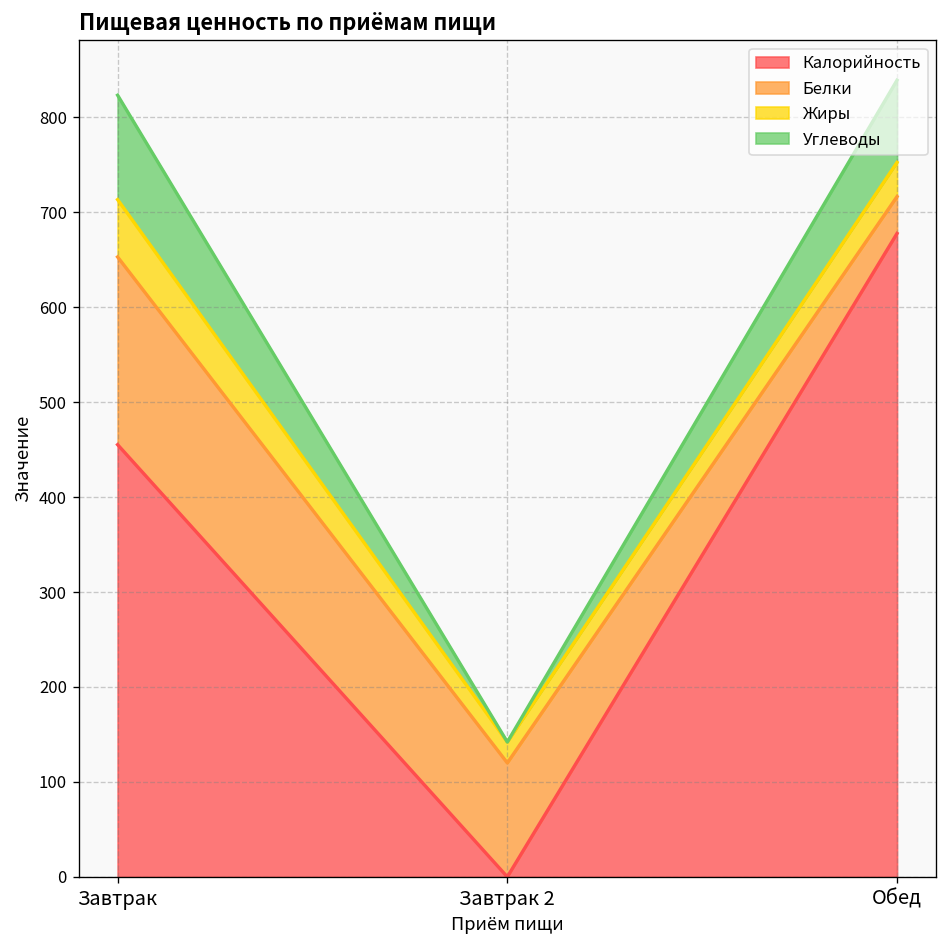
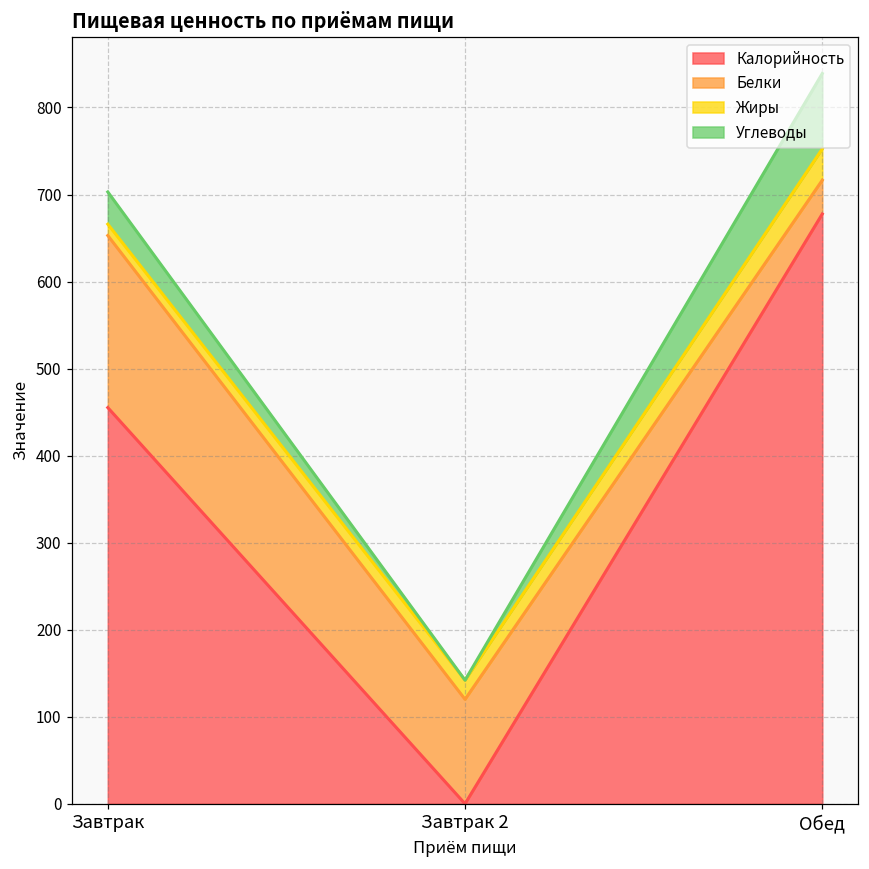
  {
    "Калорийность": {
      "Завтрак": 460,
      "Завтрак 2": 0,
      "Обед": 680
    },
    "Белки": {
      "Завтрак": 200,
      "Завтрак 2": 120,
      "Обед": 40
    },
    "Жиры": {
-     "Завтрак": 60,
+     "Завтрак": 10,
      "Обед": 40
    },
    "Углеводы": {
-     "Завтрак": 110
+     "Завтрак": 40
    }
  }
